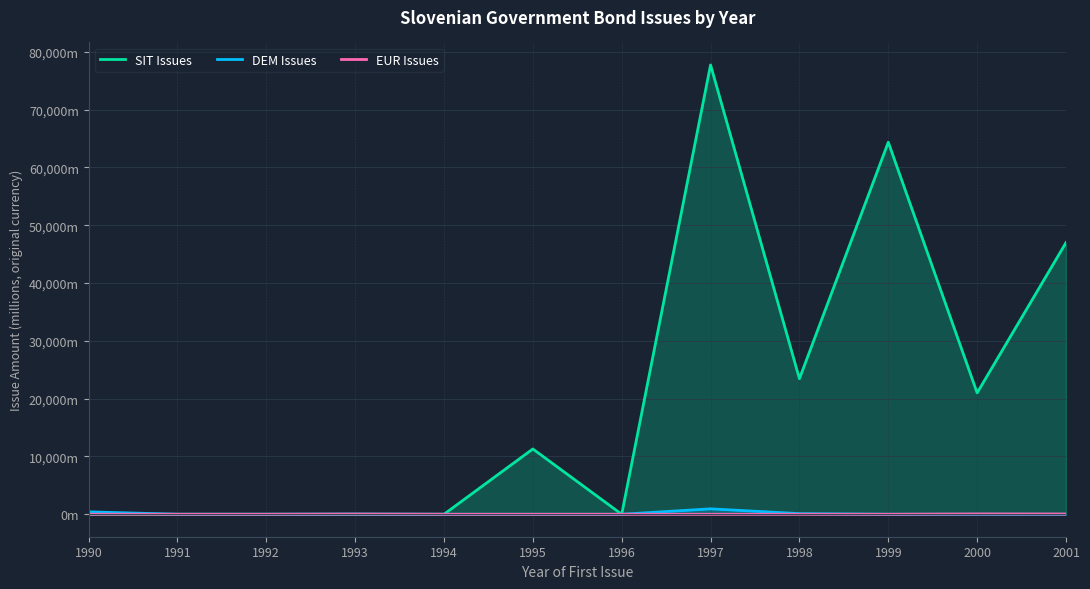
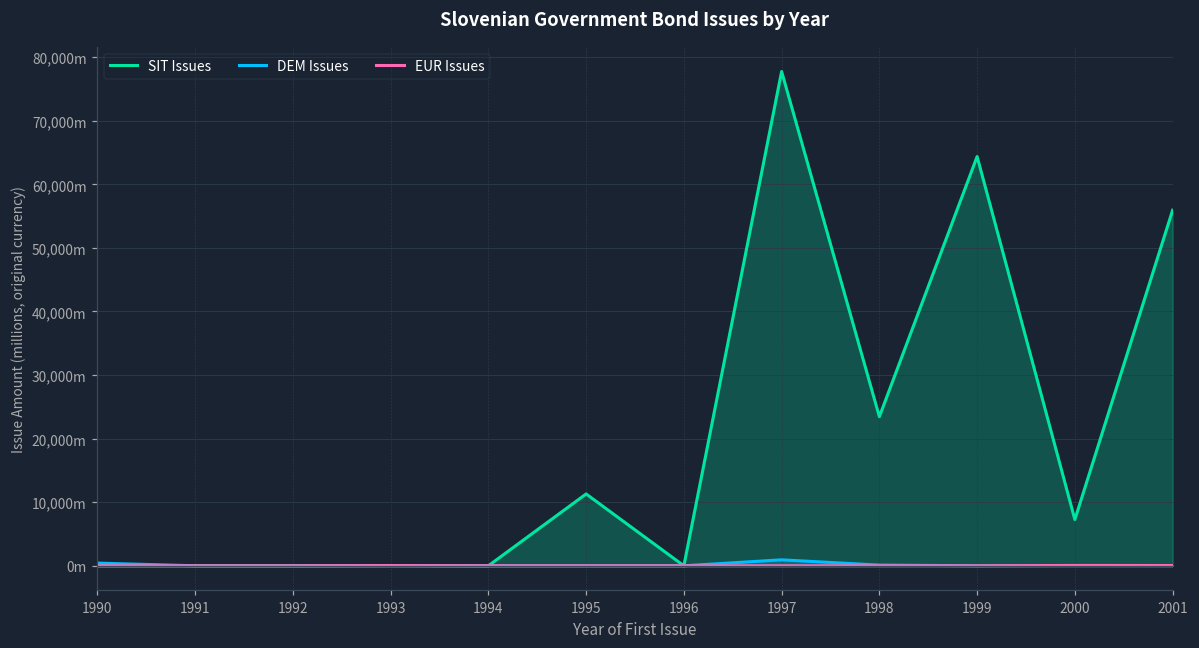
  {
    "SIT Issues": {
      "1995": "11,000m",
      "1997": "78,000m",
      "1998": "23,000m",
      "1999": "64,000m",
-     "2000": "21,000m",
-     "2001": "47,000m"
+     "2000": "7,000m",
+     "2001": "56,000m"
    },
    "DEM Issues": {
      "1997": "1,000m"
    },
    "EUR Issues": {
      "1997": "0m"
    }
  }
